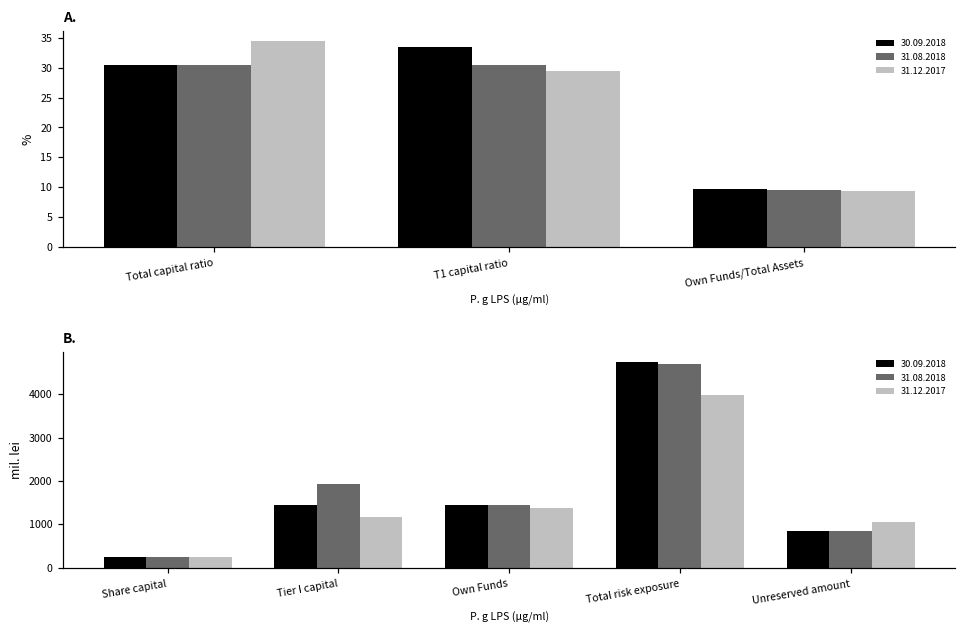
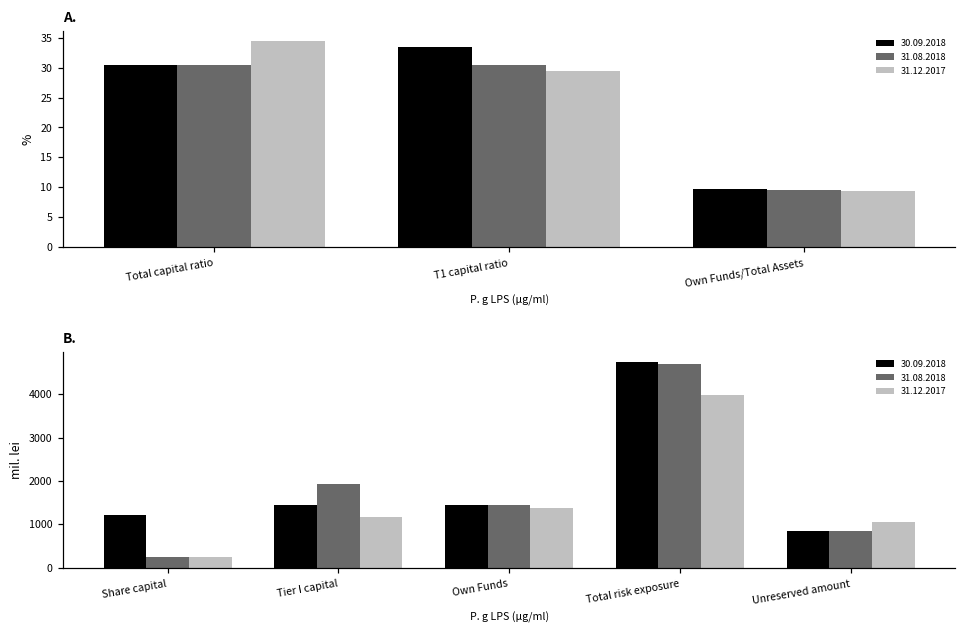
  {
    "A.": {
      "30.09.2018": {
        "Total capital ratio": 30,
        "T1 capital ratio": 33,
        "Own Funds/Total Assets": 10
      },
      "31.08.2018": {
        "Total capital ratio": 31,
        "T1 capital ratio": 31,
        "Own Funds/Total Assets": 10
      },
      "31.12.2017": {
        "Total capital ratio": 34,
        "T1 capital ratio": 29,
        "Own Funds/Total Assets": 9
      }
    },
    "B.": {
      "30.09.2018": {
-       "Share capital": 300,
+       "Share capital": 1200,
        "Tier I capital": 1400,
        "Own Funds": 1400,
        "Total risk exposure": 4700,
        "Unreserved amount": 800
      },
      "31.08.2018": {
        "Share capital": 300,
        "Tier I capital": 1900,
        "Own Funds": 1400,
        "Total risk exposure": 4700,
        "Unreserved amount": 900
      },
      "31.12.2017": {
        "Share capital": 300,
        "Tier I capital": 1200,
        "Own Funds": 1400,
        "Total risk exposure": 4000,
        "Unreserved amount": 1000
      }
    }
  }
